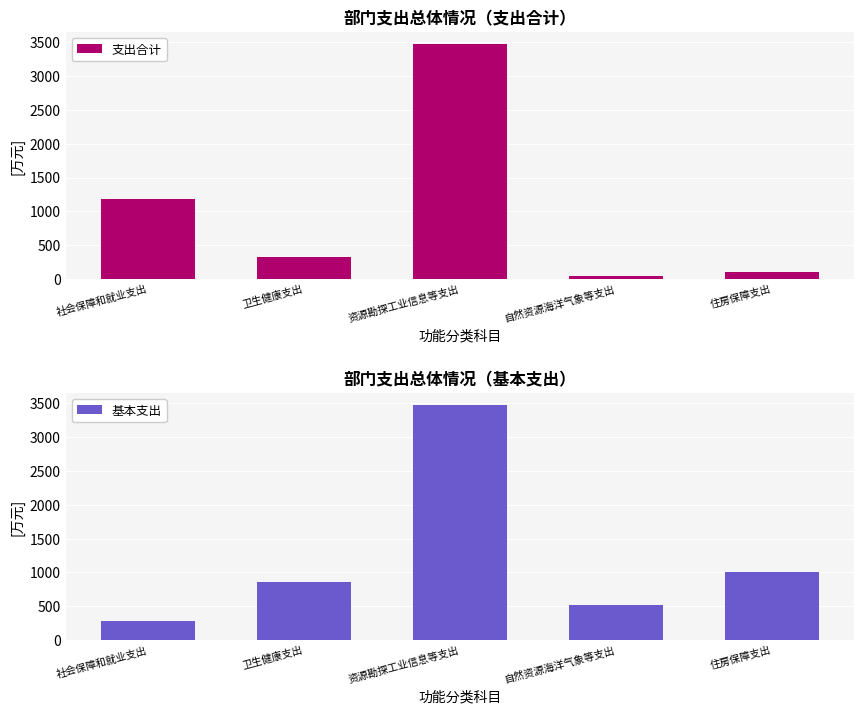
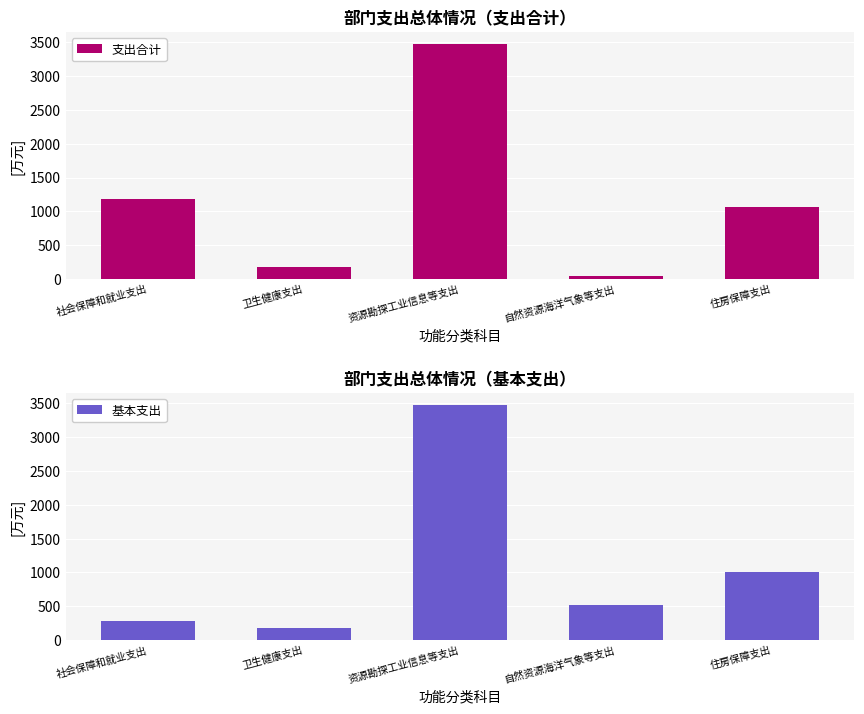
  {
    "部门支出总体情况（支出合计）": {
      "社会保障和就业支出": 1200,
-     "卫生健康支出": 300,
+     "卫生健康支出": 200,
      "资源勘探工业信息等支出": 3500,
      "自然资源海洋气象等支出": 0,
-     "住房保障支出": 100
+     "住房保障支出": 1100
    },
    "部门支出总体情况（基本支出）": {
      "社会保障和就业支出": 300,
-     "卫生健康支出": 900,
+     "卫生健康支出": 200,
      "资源勘探工业信息等支出": 3500,
      "自然资源海洋气象等支出": 500,
      "住房保障支出": 1000
    }
  }
